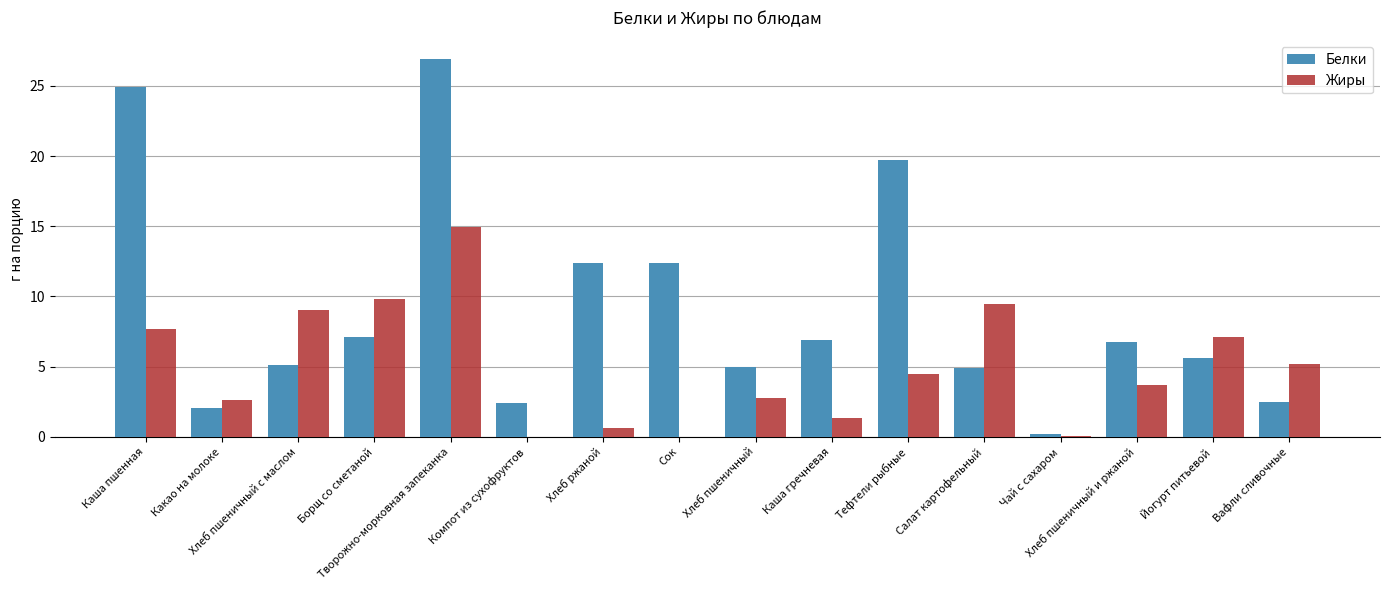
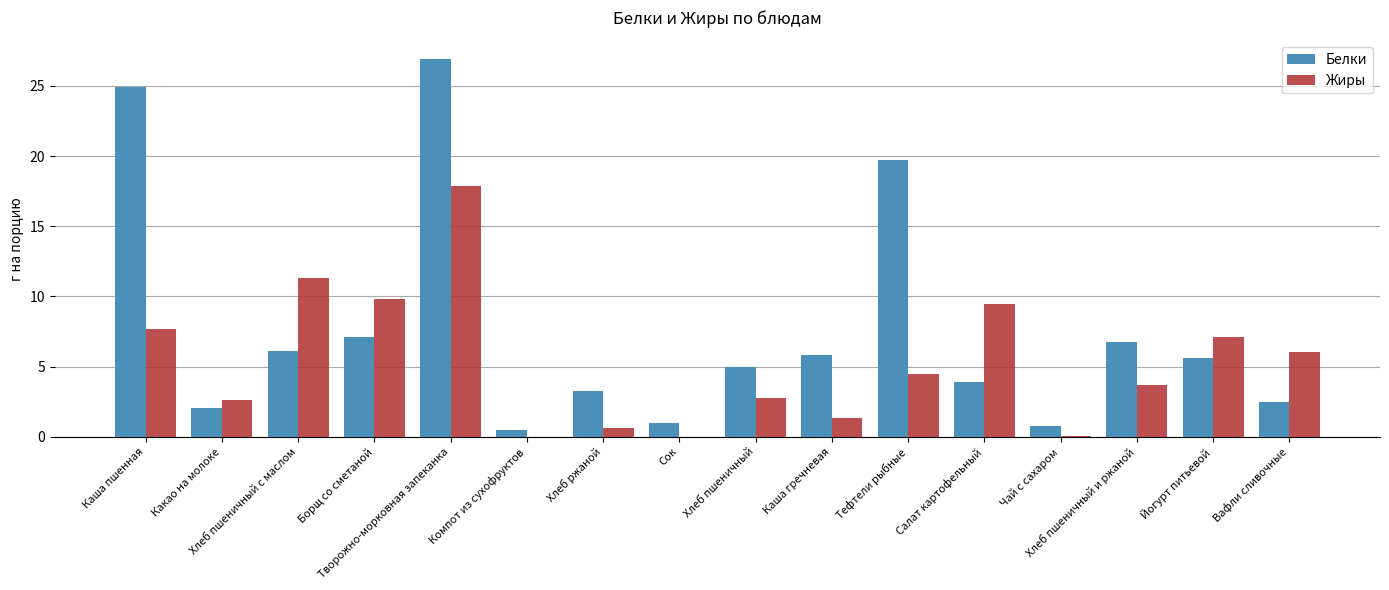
  {
    "Белки": {
      "Каша пшенная": 24.9,
      "Какао на молоке": 2.1,
-     "Хлеб пшеничный с маслом": 5.1,
+     "Хлеб пшеничный с маслом": 6.1,
      "Борщ со сметаной": 7.1,
      "Творожно-морковная запеканка": 26.9,
-     "Компот из сухофруктов": 2.4,
-     "Хлеб ржаной": 12.4,
-     "Сок": 12.4,
+     "Компот из сухофруктов": 0.5,
+     "Хлеб ржаной": 3.3,
+     "Сок": 1.0,
      "Хлеб пшеничный": 5.0,
-     "Каша гречневая": 6.9,
+     "Каша гречневая": 5.8,
      "Тефтели рыбные": 19.7,
-     "Салат картофельный": 4.9,
-     "Чай с сахаром": 0.2,
+     "Салат картофельный": 3.9,
+     "Чай с сахаром": 0.8,
      "Хлеб пшеничный и ржаной": 6.8,
      "Йогурт питьевой": 5.6,
      "Вафли сливочные": 2.5
    },
    "Жиры": {
      "Каша пшенная": 7.7,
      "Какао на молоке": 2.6,
-     "Хлеб пшеничный с маслом": 9.1,
+     "Хлеб пшеничный с маслом": 11.3,
      "Борщ со сметаной": 9.9,
-     "Творожно-морковная запеканка": 15.0,
+     "Творожно-морковная запеканка": 17.9,
      "Компот из сухофруктов": 0.0,
      "Хлеб ржаной": 0.6,
      "Сок": 0.0,
      "Хлеб пшеничный": 2.8,
      "Каша гречневая": 1.4,
      "Тефтели рыбные": 4.5,
      "Салат картофельный": 9.5,
      "Хлеб пшеничный и ржаной": 3.7,
      "Йогурт питьевой": 7.1,
-     "Вафли сливочные": 5.2
+     "Вафли сливочные": 6.0
    }
  }
